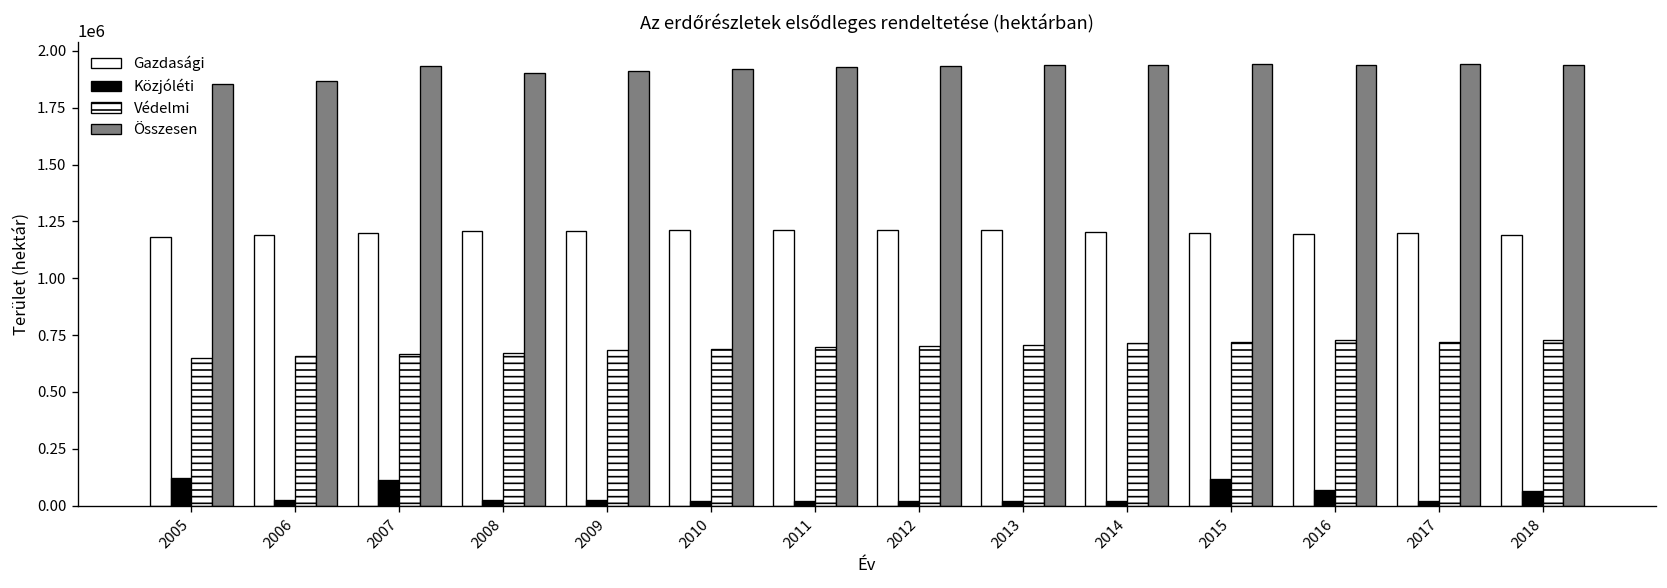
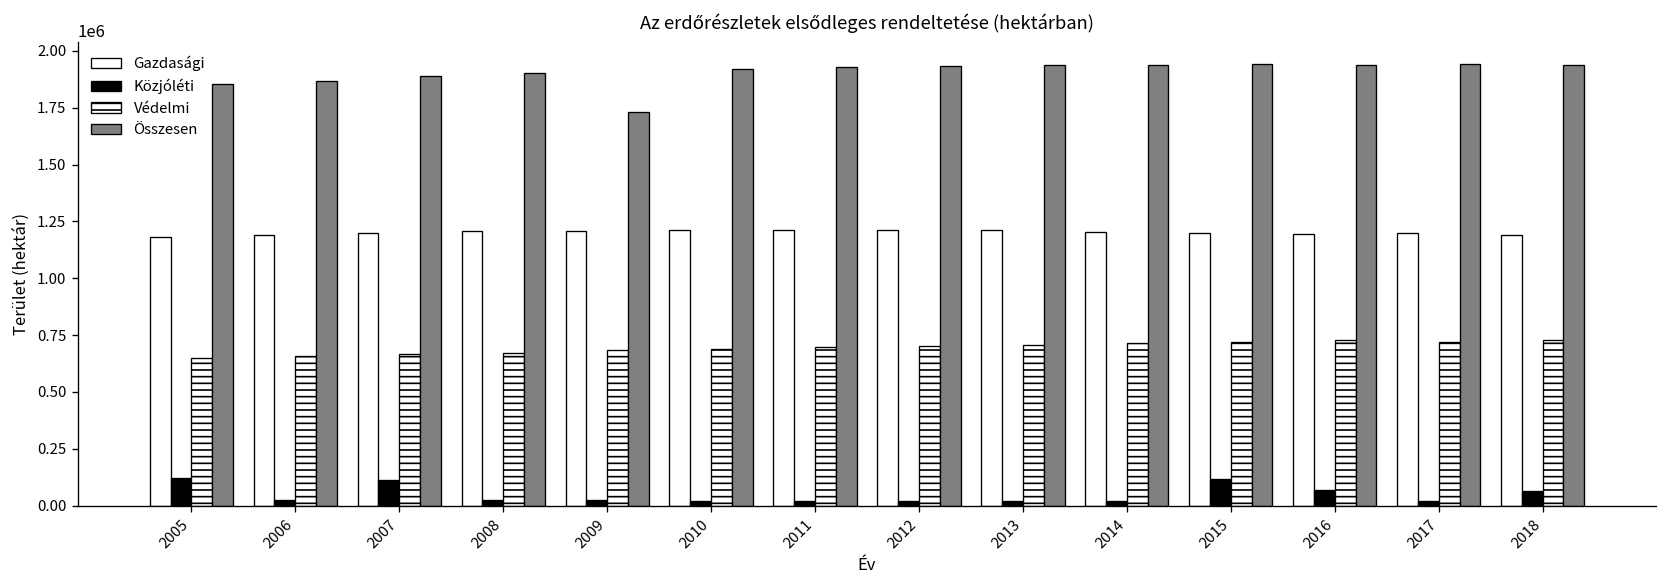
  {
    "Közjóléti": {
      "2005": 120000,
      "2006": 20000,
      "2007": 110000,
      "2008": 20000,
      "2009": 20000,
      "2010": 20000,
      "2011": 20000,
      "2012": 20000,
      "2013": 20000,
      "2014": 20000,
      "2015": 120000,
      "2016": 70000,
      "2017": 20000,
      "2018": 60000
    },
    "Összesen": {
      "2005": 1850000,
      "2006": 1870000,
-     "2007": 1940000,
+     "2007": 1890000,
      "2008": 1900000,
-     "2009": 1910000,
+     "2009": 1730000,
      "2010": 1920000,
      "2011": 1930000,
      "2012": 1930000,
      "2013": 1940000,
      "2014": 1940000,
      "2015": 1940000,
      "2016": 1940000,
      "2017": 1940000,
      "2018": 1940000
    }
  }
